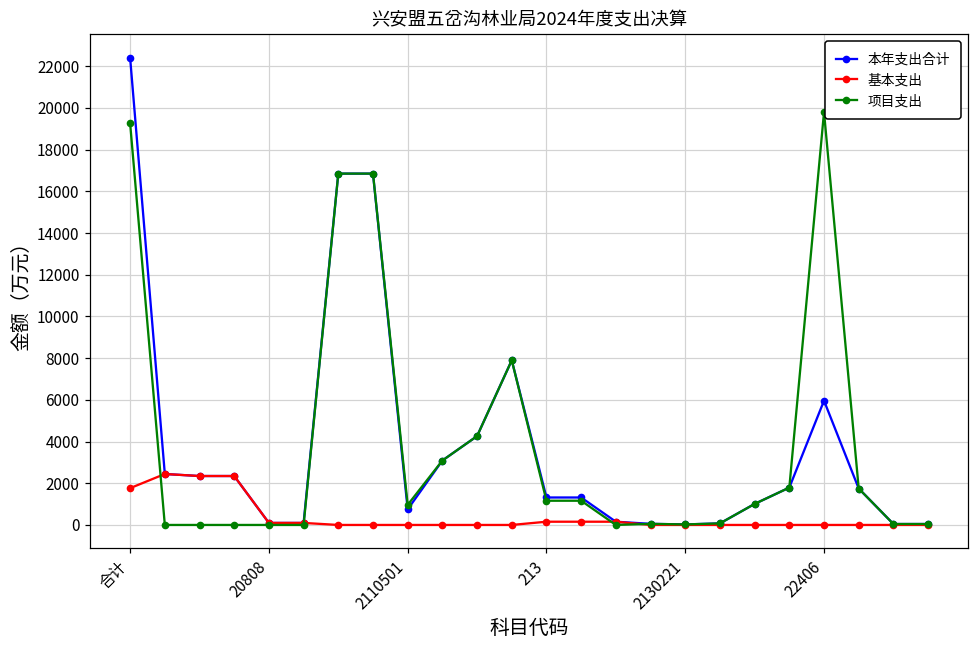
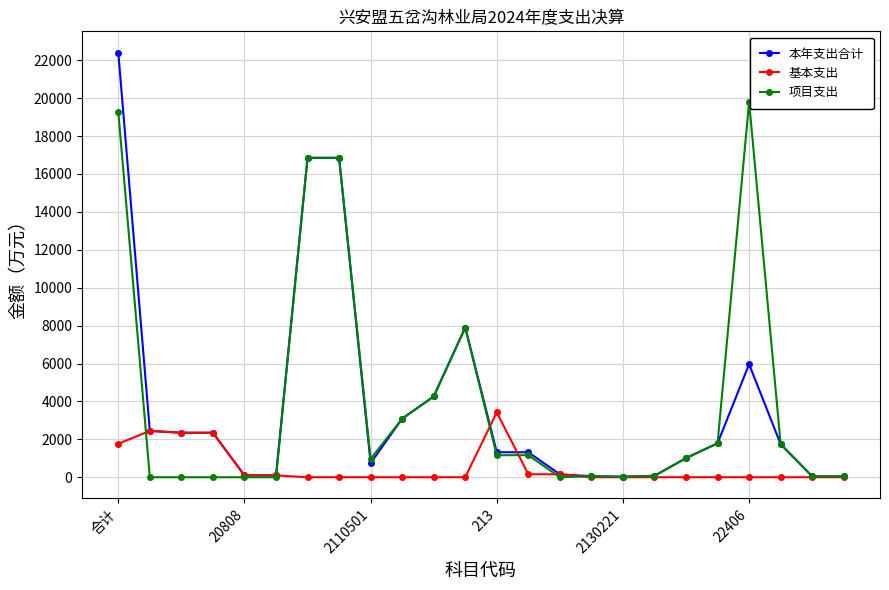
  {
    "本年支出合计": {
      "合计": 22400,
      "2110501": 700,
      "213": 1300,
      "22406": 6000
    },
    "基本支出": {
      "合计": 1800,
      "2110501": 0,
-     "213": 200,
+     "213": 3400,
      "22406": 0
    },
    "项目支出": {
      "合计": 19300,
      "2110501": 1000,
      "213": 1200,
      "22406": 19800
    }
  }
